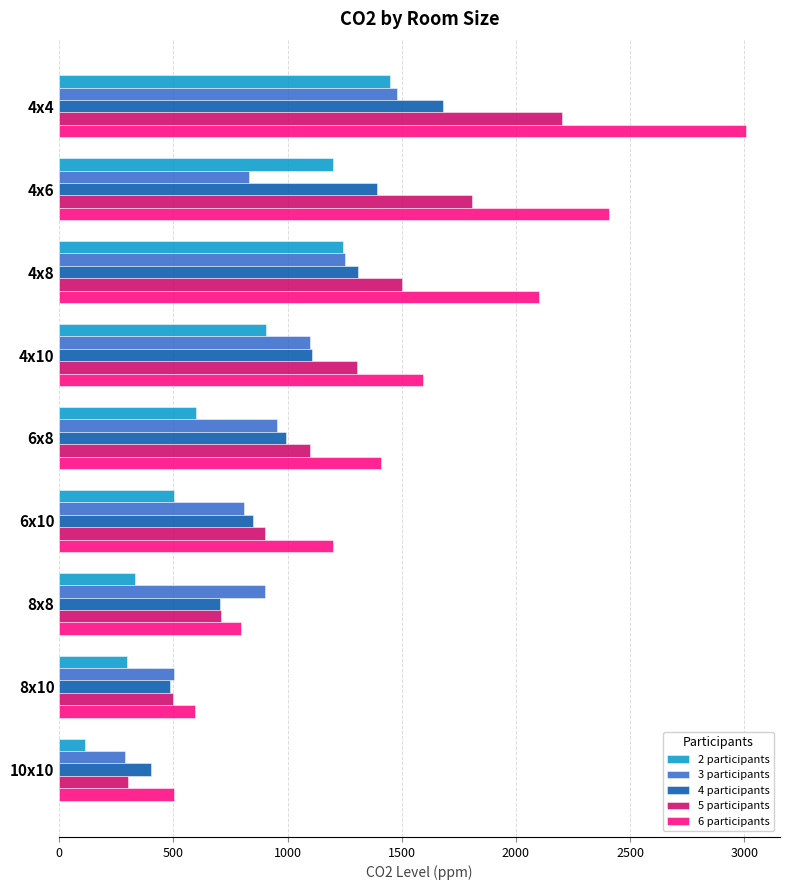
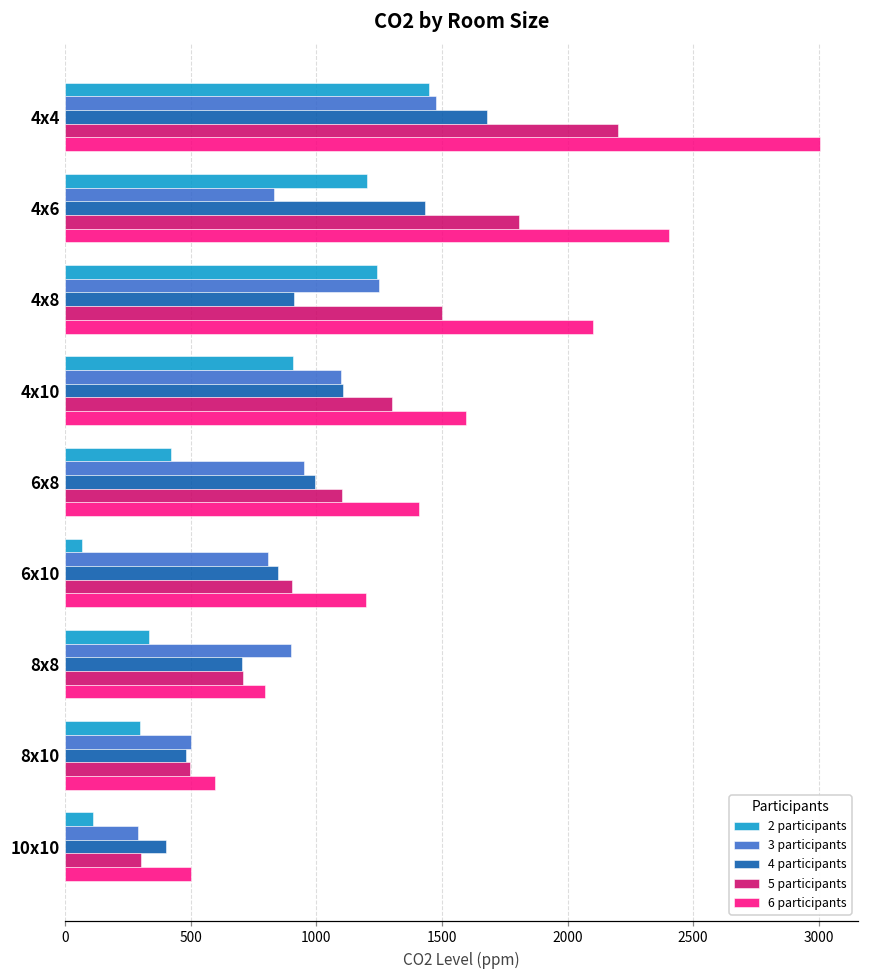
  {
    "2 participants": {
      "4x4": 1450,
      "4x6": 1200,
      "4x8": 1240,
      "4x10": 910,
-     "6x8": 600,
-     "6x10": 500,
+     "6x8": 420,
+     "6x10": 70,
      "8x8": 330,
      "8x10": 300,
      "10x10": 110
    },
    "3 participants": {
      "4x4": 1480,
      "4x6": 830,
      "4x8": 1250,
      "4x10": 1100,
      "6x8": 950,
      "6x10": 810,
      "8x8": 900,
      "8x10": 500,
      "10x10": 290
    },
    "4 participants": {
      "4x4": 1680,
-     "4x6": 1390,
-     "4x8": 1310,
+     "4x6": 1430,
+     "4x8": 910,
      "4x10": 1110,
      "6x8": 990,
      "6x10": 850,
      "8x8": 700,
      "8x10": 480,
      "10x10": 400
    }
  }
